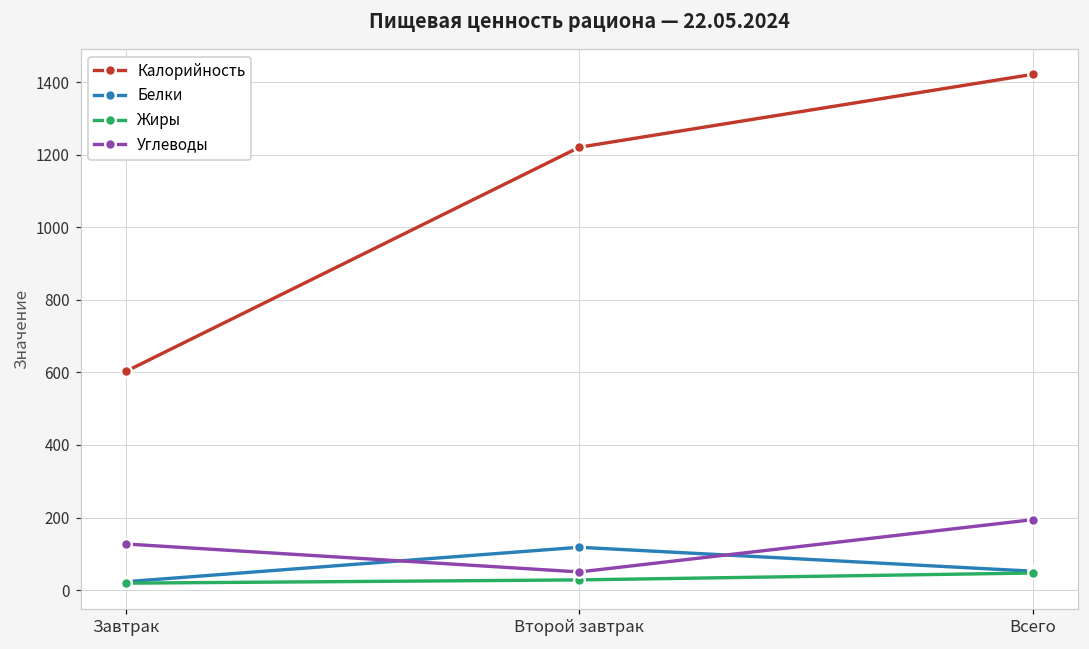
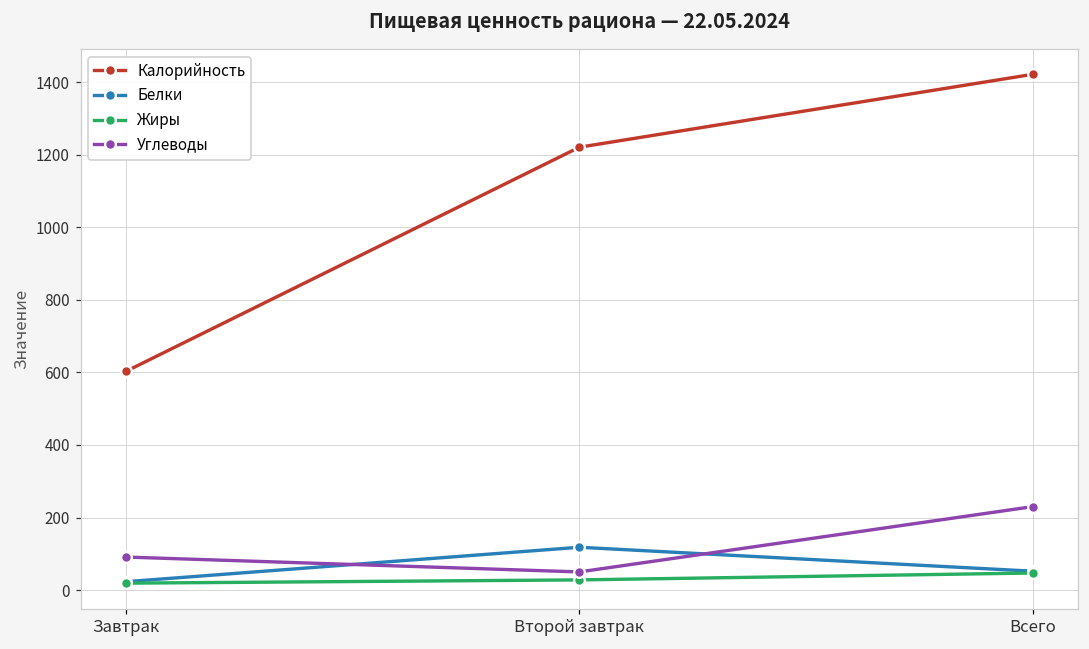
  {
    "Калорийность": {
      "Завтрак": 600,
      "Второй завтрак": 1220,
      "Всего": 1420
    },
    "Белки": {
      "Второй завтрак": 120
    },
    "Жиры": {
      "Второй завтрак": 30
    },
    "Углеводы": {
-     "Завтрак": 130,
+     "Завтрак": 90,
      "Второй завтрак": 50,
-     "Всего": 190
+     "Всего": 230
    }
  }
